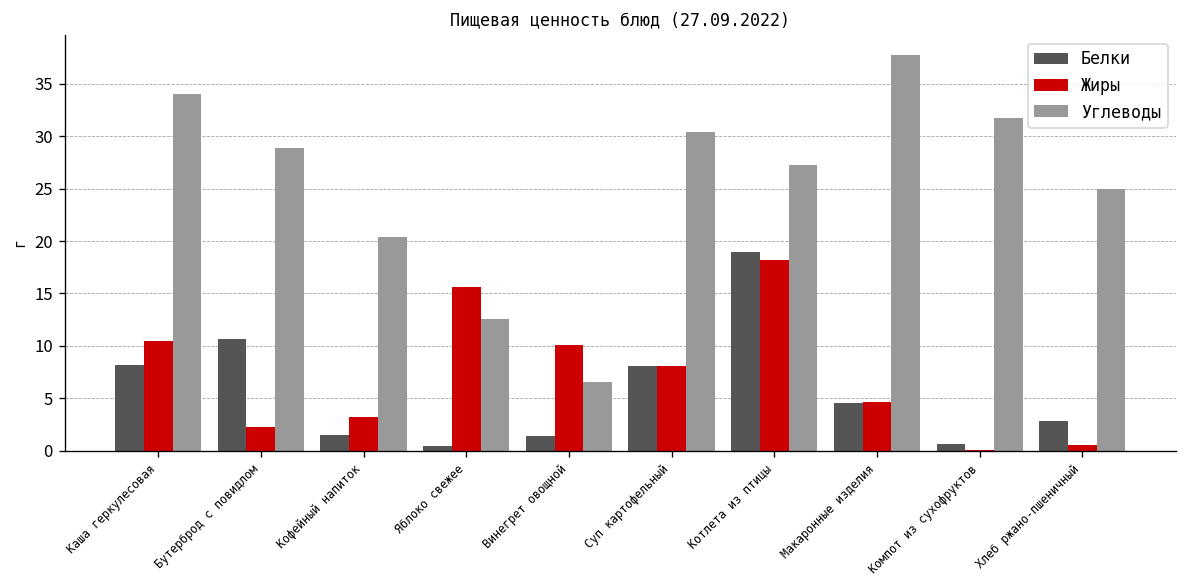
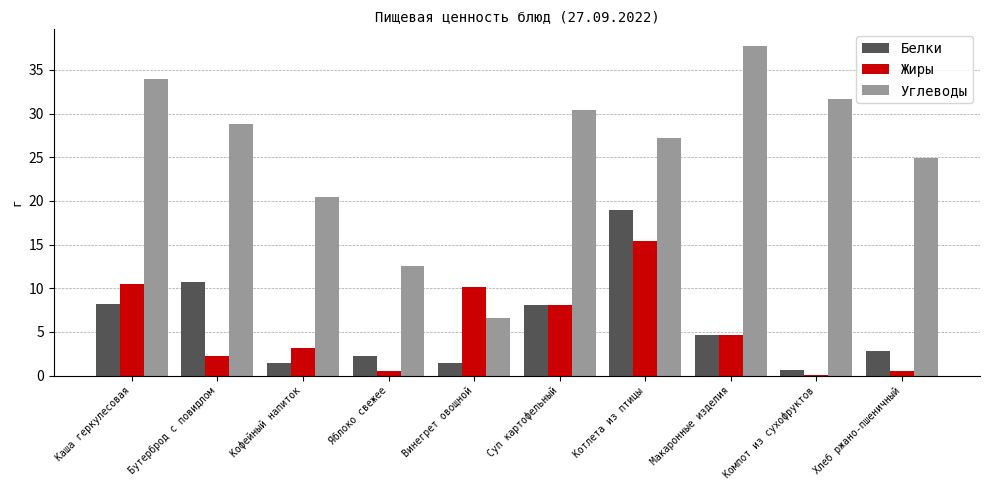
  {
    "Белки": {
      "Каша геркулесовая": 8,
      "Бутерброд с повидлом": 11,
      "Кофейный напиток": 2,
-     "Яблоко свежее": 0,
+     "Яблоко свежее": 2,
      "Винегрет овощной": 1,
      "Суп картофельный": 8,
      "Котлета из птицы": 19,
      "Макаронные изделия": 5,
      "Компот из сухофруктов": 1,
      "Хлеб ржано-пшеничный": 3
    },
    "Жиры": {
      "Каша геркулесовая": 10,
      "Бутерброд с повидлом": 2,
      "Кофейный напиток": 3,
-     "Яблоко свежее": 16,
+     "Яблоко свежее": 0,
      "Винегрет овощной": 10,
      "Суп картофельный": 8,
-     "Котлета из птицы": 18,
+     "Котлета из птицы": 15,
      "Макаронные изделия": 5,
      "Хлеб ржано-пшеничный": 1
    },
    "Углеводы": {
      "Каша геркулесовая": 34,
      "Бутерброд с повидлом": 29,
      "Кофейный напиток": 20,
      "Яблоко свежее": 13,
      "Винегрет овощной": 7,
      "Суп картофельный": 30,
      "Котлета из птицы": 27,
      "Макаронные изделия": 38,
      "Компот из сухофруктов": 32,
      "Хлеб ржано-пшеничный": 25
    }
  }
